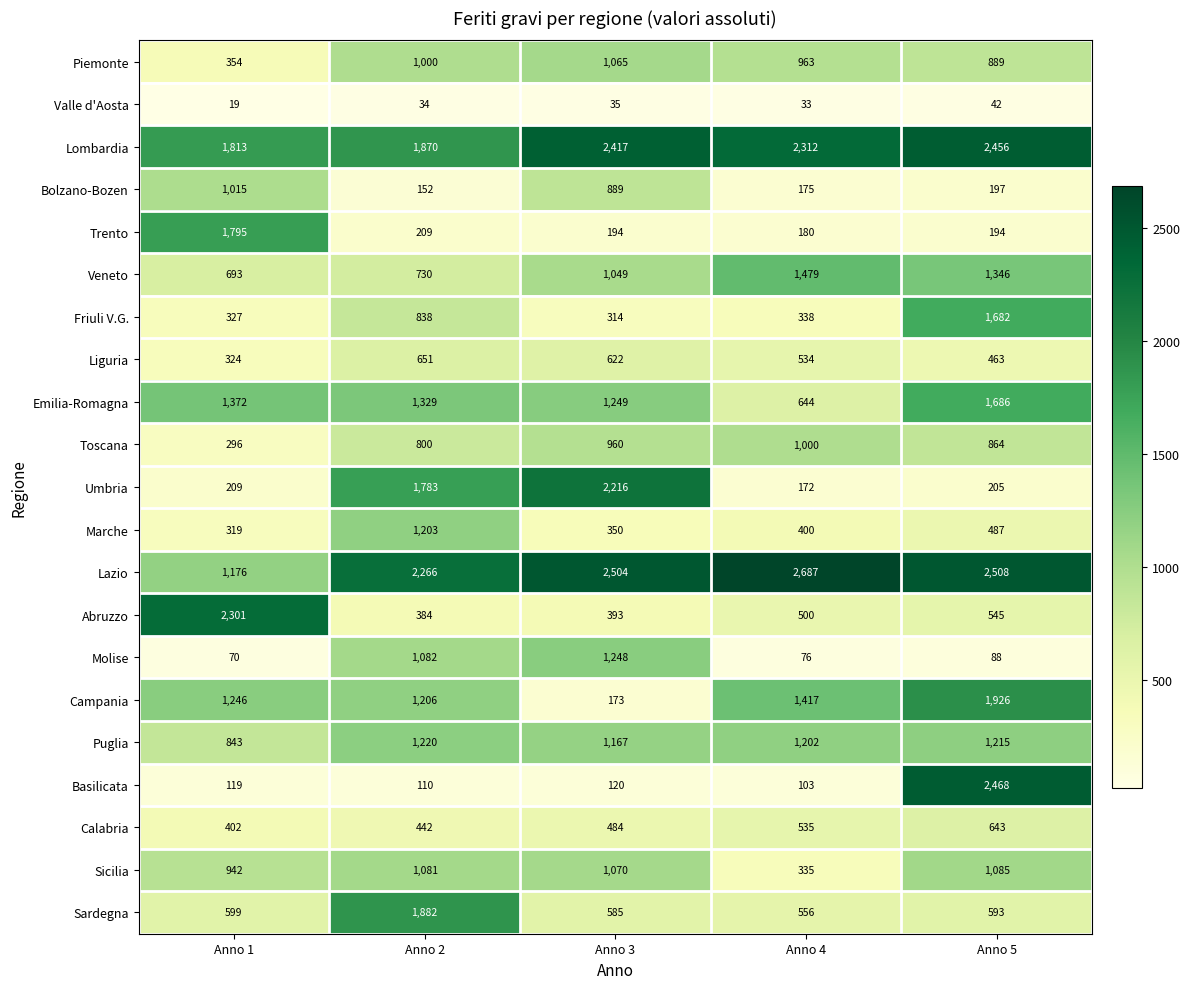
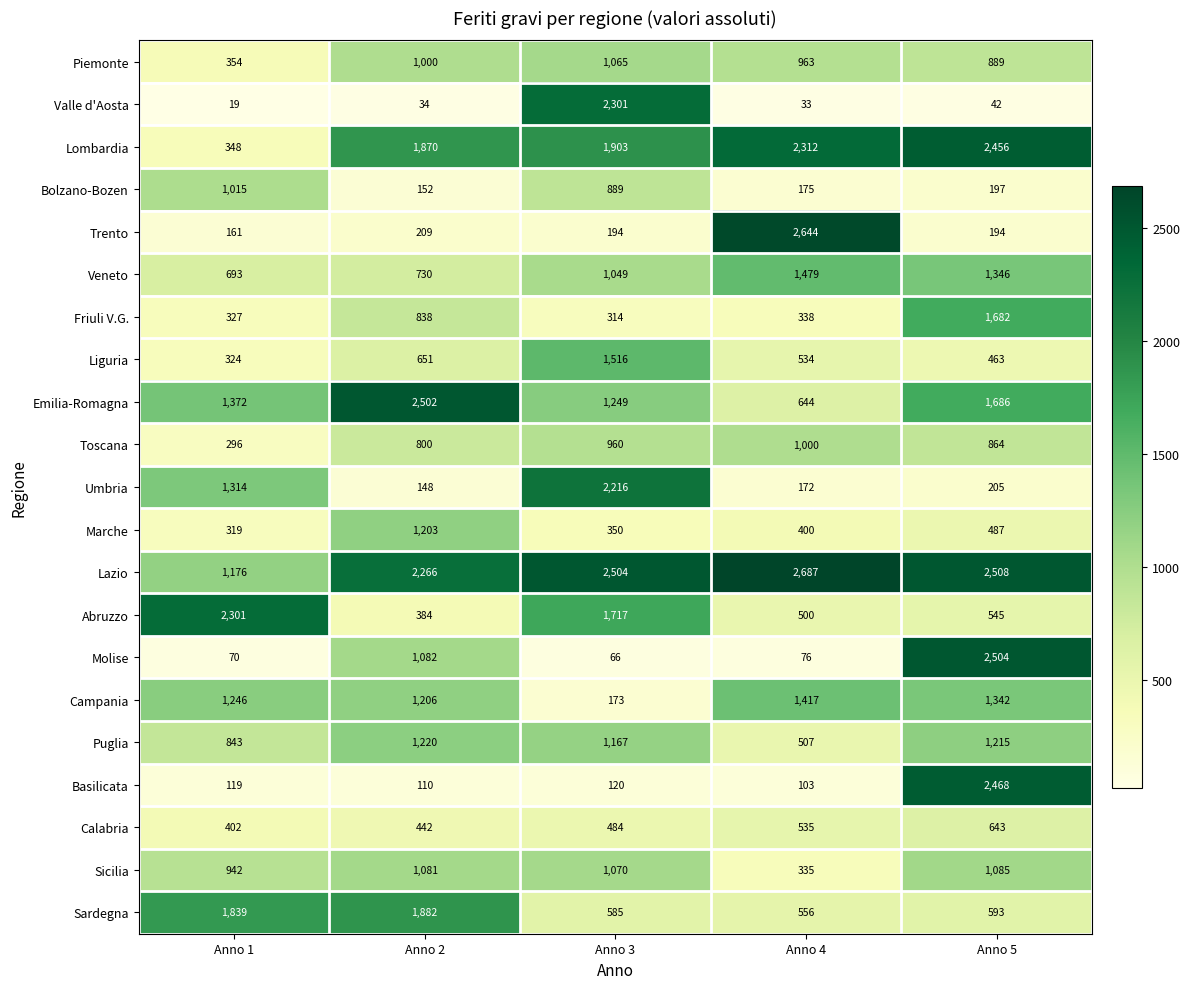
  {
    "Piemonte": {
      "Anno 1": "354",
      "Anno 2": "1,000",
      "Anno 3": "1,065",
      "Anno 4": "963",
      "Anno 5": "889"
    },
    "Valle d'Aosta": {
      "Anno 1": "19",
      "Anno 2": "34",
-     "Anno 3": "35",
+     "Anno 3": "2,301",
      "Anno 4": "33",
      "Anno 5": "42"
    },
    "Lombardia": {
-     "Anno 1": "1,813",
+     "Anno 1": "348",
      "Anno 2": "1,870",
-     "Anno 3": "2,417",
+     "Anno 3": "1,903",
      "Anno 4": "2,312",
      "Anno 5": "2,456"
    },
    "Bolzano-Bozen": {
      "Anno 1": "1,015",
      "Anno 2": "152",
      "Anno 3": "889",
      "Anno 4": "175",
      "Anno 5": "197"
    },
    "Trento": {
-     "Anno 1": "1,795",
+     "Anno 1": "161",
      "Anno 2": "209",
      "Anno 3": "194",
-     "Anno 4": "180",
+     "Anno 4": "2,644",
      "Anno 5": "194"
    },
    "Veneto": {
      "Anno 1": "693",
      "Anno 2": "730",
      "Anno 3": "1,049",
      "Anno 4": "1,479",
      "Anno 5": "1,346"
    },
    "Friuli V.G.": {
      "Anno 1": "327",
      "Anno 2": "838",
      "Anno 3": "314",
      "Anno 4": "338",
      "Anno 5": "1,682"
    },
    "Liguria": {
      "Anno 1": "324",
      "Anno 2": "651",
-     "Anno 3": "622",
+     "Anno 3": "1,516",
      "Anno 4": "534",
      "Anno 5": "463"
    },
    "Emilia-Romagna": {
      "Anno 1": "1,372",
-     "Anno 2": "1,329",
+     "Anno 2": "2,502",
      "Anno 3": "1,249",
      "Anno 4": "644",
      "Anno 5": "1,686"
    },
    "Toscana": {
      "Anno 1": "296",
      "Anno 2": "800",
      "Anno 3": "960",
      "Anno 4": "1,000",
      "Anno 5": "864"
    },
    "Umbria": {
-     "Anno 1": "209",
-     "Anno 2": "1,783",
+     "Anno 1": "1,314",
+     "Anno 2": "148",
      "Anno 3": "2,216",
      "Anno 4": "172",
      "Anno 5": "205"
    },
    "Marche": {
      "Anno 1": "319",
      "Anno 2": "1,203",
      "Anno 3": "350",
      "Anno 4": "400",
      "Anno 5": "487"
    },
    "Lazio": {
      "Anno 1": "1,176",
      "Anno 2": "2,266",
      "Anno 3": "2,504",
      "Anno 4": "2,687",
      "Anno 5": "2,508"
    },
    "Abruzzo": {
      "Anno 1": "2,301",
      "Anno 2": "384",
-     "Anno 3": "393",
+     "Anno 3": "1,717",
      "Anno 4": "500",
      "Anno 5": "545"
    },
    "Molise": {
      "Anno 1": "70",
      "Anno 2": "1,082",
-     "Anno 3": "1,248",
+     "Anno 3": "66",
      "Anno 4": "76",
-     "Anno 5": "88"
+     "Anno 5": "2,504"
    },
    "Campania": {
      "Anno 1": "1,246",
      "Anno 2": "1,206",
      "Anno 3": "173",
      "Anno 4": "1,417",
-     "Anno 5": "1,926"
+     "Anno 5": "1,342"
    },
    "Puglia": {
      "Anno 1": "843",
      "Anno 2": "1,220",
      "Anno 3": "1,167",
-     "Anno 4": "1,202",
+     "Anno 4": "507",
      "Anno 5": "1,215"
    },
    "Basilicata": {
      "Anno 1": "119",
      "Anno 2": "110",
      "Anno 3": "120",
      "Anno 4": "103",
      "Anno 5": "2,468"
    },
    "Calabria": {
      "Anno 1": "402",
      "Anno 2": "442",
      "Anno 3": "484",
      "Anno 4": "535",
      "Anno 5": "643"
    },
    "Sicilia": {
      "Anno 1": "942",
      "Anno 2": "1,081",
      "Anno 3": "1,070",
      "Anno 4": "335",
      "Anno 5": "1,085"
    },
    "Sardegna": {
-     "Anno 1": "599",
+     "Anno 1": "1,839",
      "Anno 2": "1,882",
      "Anno 3": "585",
      "Anno 4": "556",
      "Anno 5": "593"
    }
  }
